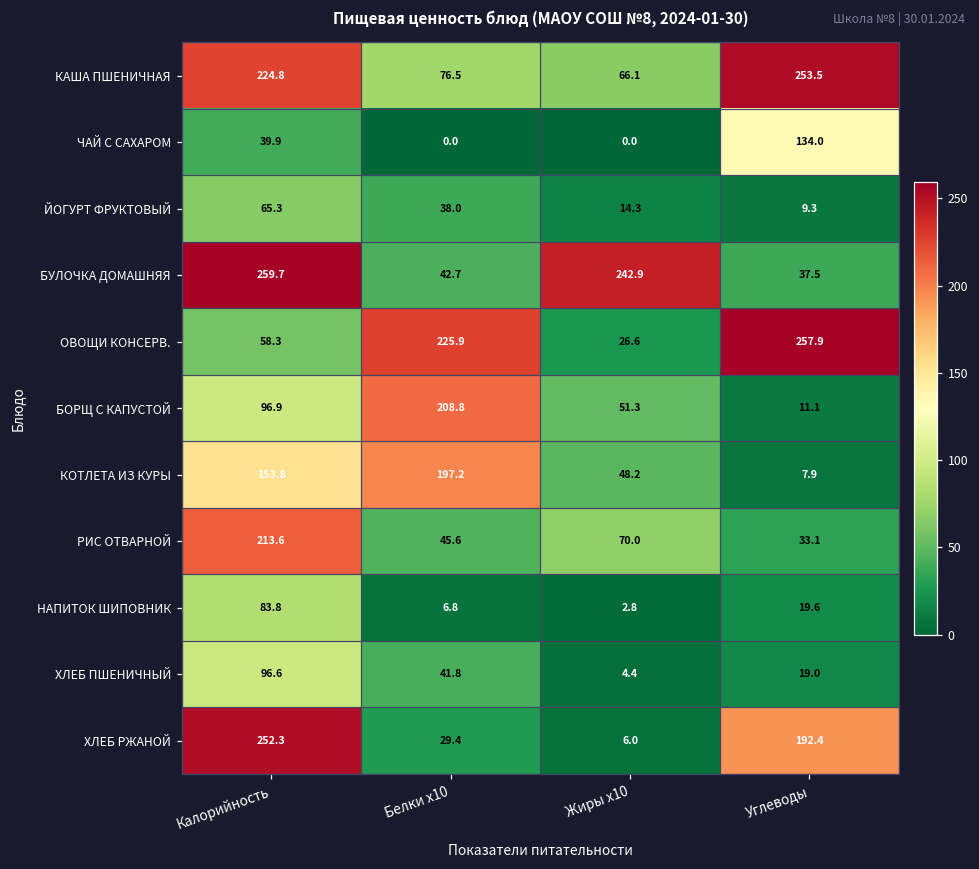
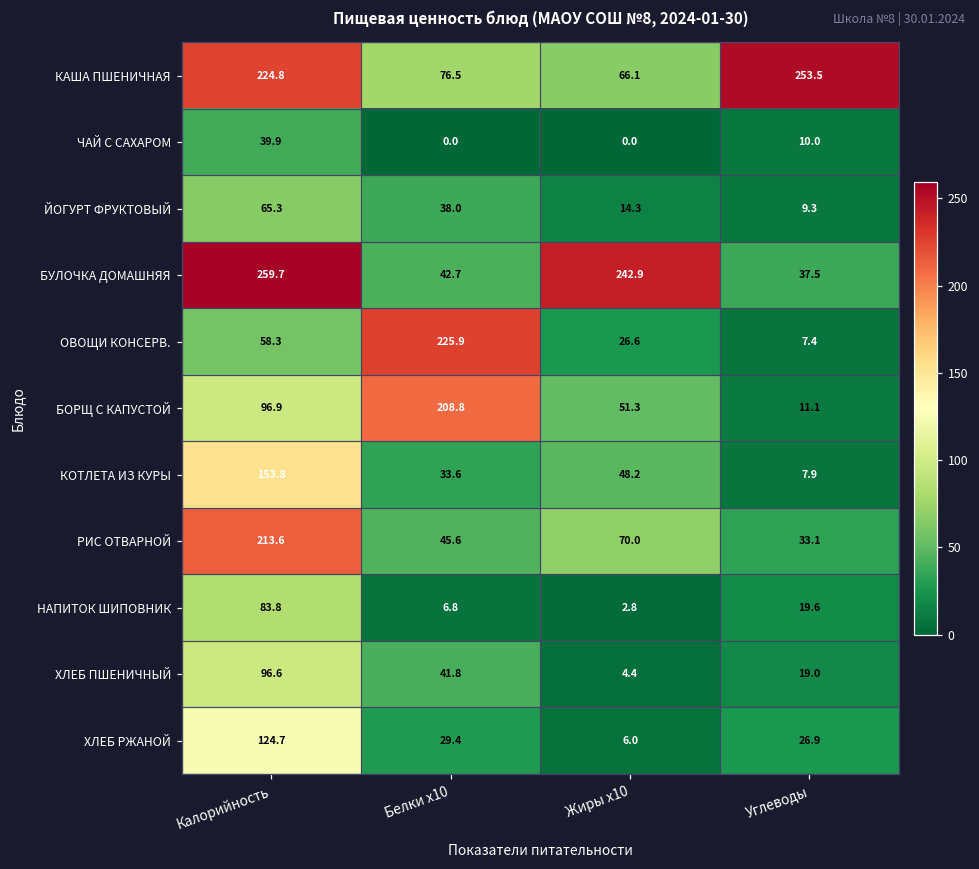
  {
    "КАША ПШЕНИЧНАЯ": {
      "Калорийность": 224.8,
      "Белки x10": 76.5,
      "Жиры x10": 66.1,
      "Углеводы": 253.5
    },
    "ЧАЙ С САХАРОМ": {
      "Калорийность": 39.9,
      "Белки x10": 0.0,
      "Жиры x10": 0.0,
-     "Углеводы": 134.0
+     "Углеводы": 10.0
    },
    "ЙОГУРТ ФРУКТОВЫЙ": {
      "Калорийность": 65.3,
      "Белки x10": 38.0,
      "Жиры x10": 14.3,
      "Углеводы": 9.3
    },
    "БУЛОЧКА ДОМАШНЯЯ": {
      "Калорийность": 259.7,
      "Белки x10": 42.7,
      "Жиры x10": 242.9,
      "Углеводы": 37.5
    },
    "ОВОЩИ КОНСЕРВ.": {
      "Калорийность": 58.3,
      "Белки x10": 225.9,
      "Жиры x10": 26.6,
-     "Углеводы": 257.9
+     "Углеводы": 7.4
    },
    "БОРЩ С КАПУСТОЙ": {
      "Калорийность": 96.9,
      "Белки x10": 208.8,
      "Жиры x10": 51.3,
      "Углеводы": 11.1
    },
    "КОТЛЕТА ИЗ КУРЫ": {
      "Калорийность": 153.8,
-     "Белки x10": 197.2,
+     "Белки x10": 33.6,
      "Жиры x10": 48.2,
      "Углеводы": 7.9
    },
    "РИС ОТВАРНОЙ": {
      "Калорийность": 213.6,
      "Белки x10": 45.6,
      "Жиры x10": 70.0,
      "Углеводы": 33.1
    },
    "НАПИТОК ШИПОВНИК": {
      "Калорийность": 83.8,
      "Белки x10": 6.8,
      "Жиры x10": 2.8,
      "Углеводы": 19.6
    },
    "ХЛЕБ ПШЕНИЧНЫЙ": {
      "Калорийность": 96.6,
      "Белки x10": 41.8,
      "Жиры x10": 4.4,
      "Углеводы": 19.0
    },
    "ХЛЕБ РЖАНОЙ": {
-     "Калорийность": 252.3,
+     "Калорийность": 124.7,
      "Белки x10": 29.4,
      "Жиры x10": 6.0,
-     "Углеводы": 192.4
+     "Углеводы": 26.9
    }
  }
